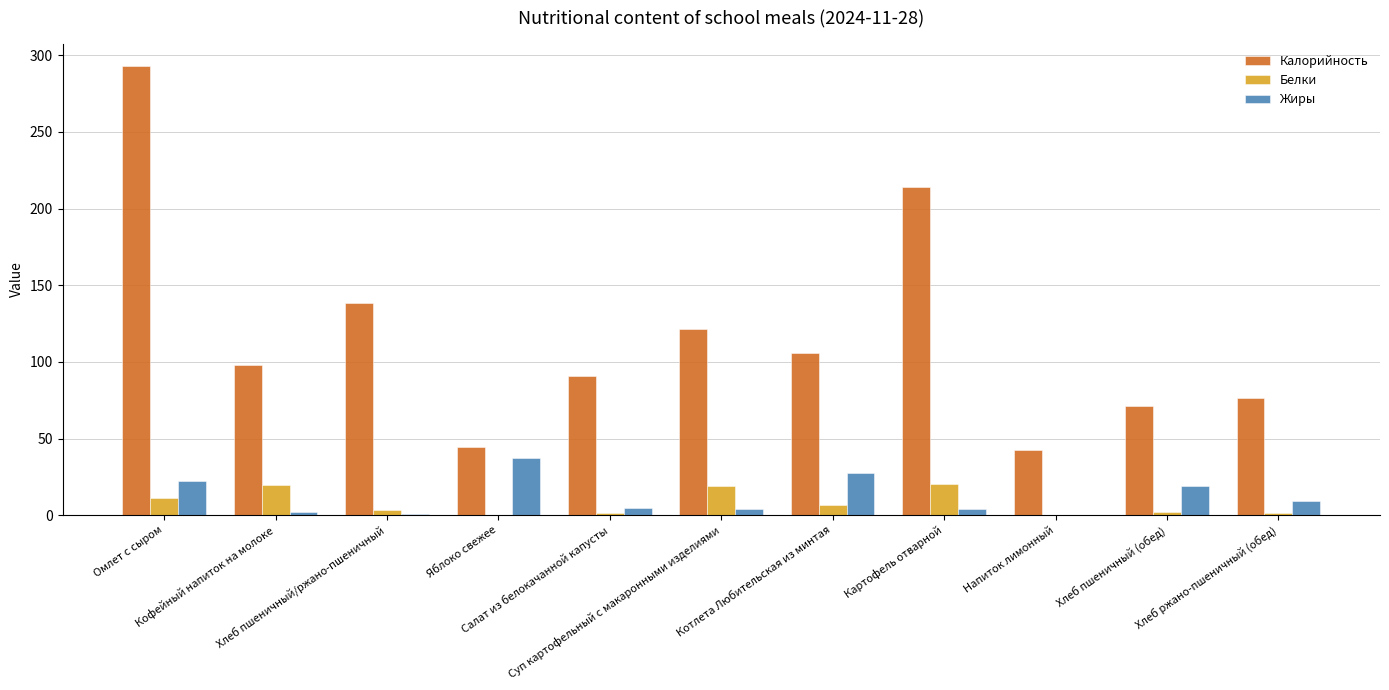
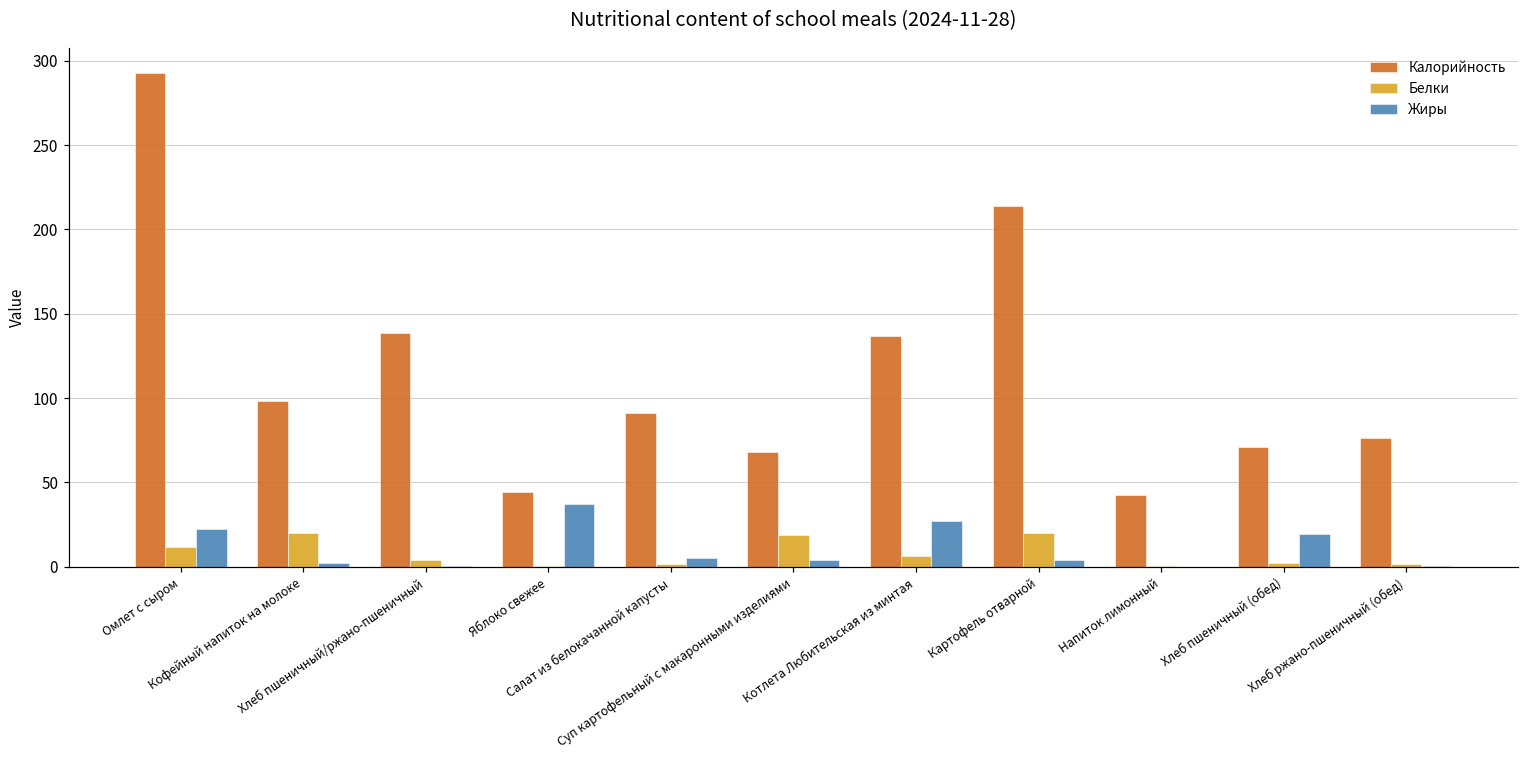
  {
    "Калорийность": {
      "Омлет с сыром": 293,
      "Кофейный напиток на молоке": 98,
      "Хлеб пшеничный/ржано-пшеничный": 138,
      "Яблоко свежее": 44,
      "Салат из белокачанной капусты": 91,
-     "Суп картофельный с макаронными изделиями": 122,
-     "Котлета Любительская из минтая": 106,
+     "Суп картофельный с макаронными изделиями": 68,
+     "Котлета Любительская из минтая": 137,
      "Картофель отварной": 214,
      "Напиток лимонный": 43,
      "Хлеб пшеничный (обед)": 71,
      "Хлеб ржано-пшеничный (обед)": 76
    },
    "Белки": {
      "Омлет с сыром": 11,
      "Кофейный напиток на молоке": 20,
      "Хлеб пшеничный/ржано-пшеничный": 4,
      "Суп картофельный с макаронными изделиями": 19,
      "Котлета Любительская из минтая": 7,
      "Картофель отварной": 20,
      "Хлеб пшеничный (обед)": 2
    },
    "Жиры": {
      "Омлет с сыром": 23,
      "Кофейный напиток на молоке": 2,
      "Яблоко свежее": 37,
      "Салат из белокачанной капусты": 5,
      "Суп картофельный с макаронными изделиями": 4,
      "Котлета Любительская из минтая": 27,
      "Картофель отварной": 4,
      "Хлеб пшеничный (обед)": 19,
-     "Хлеб ржано-пшеничный (обед)": 9
+     "Хлеб ржано-пшеничный (обед)": 0
    }
  }
